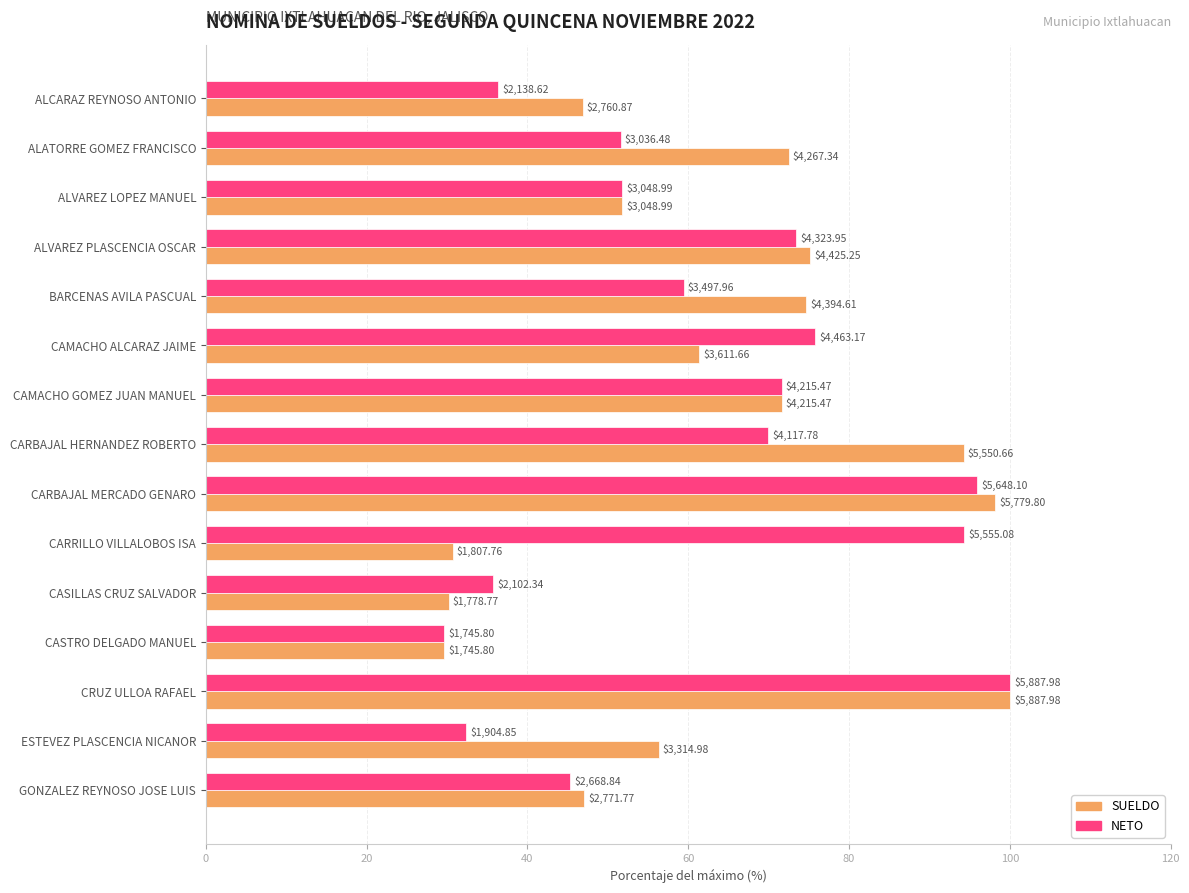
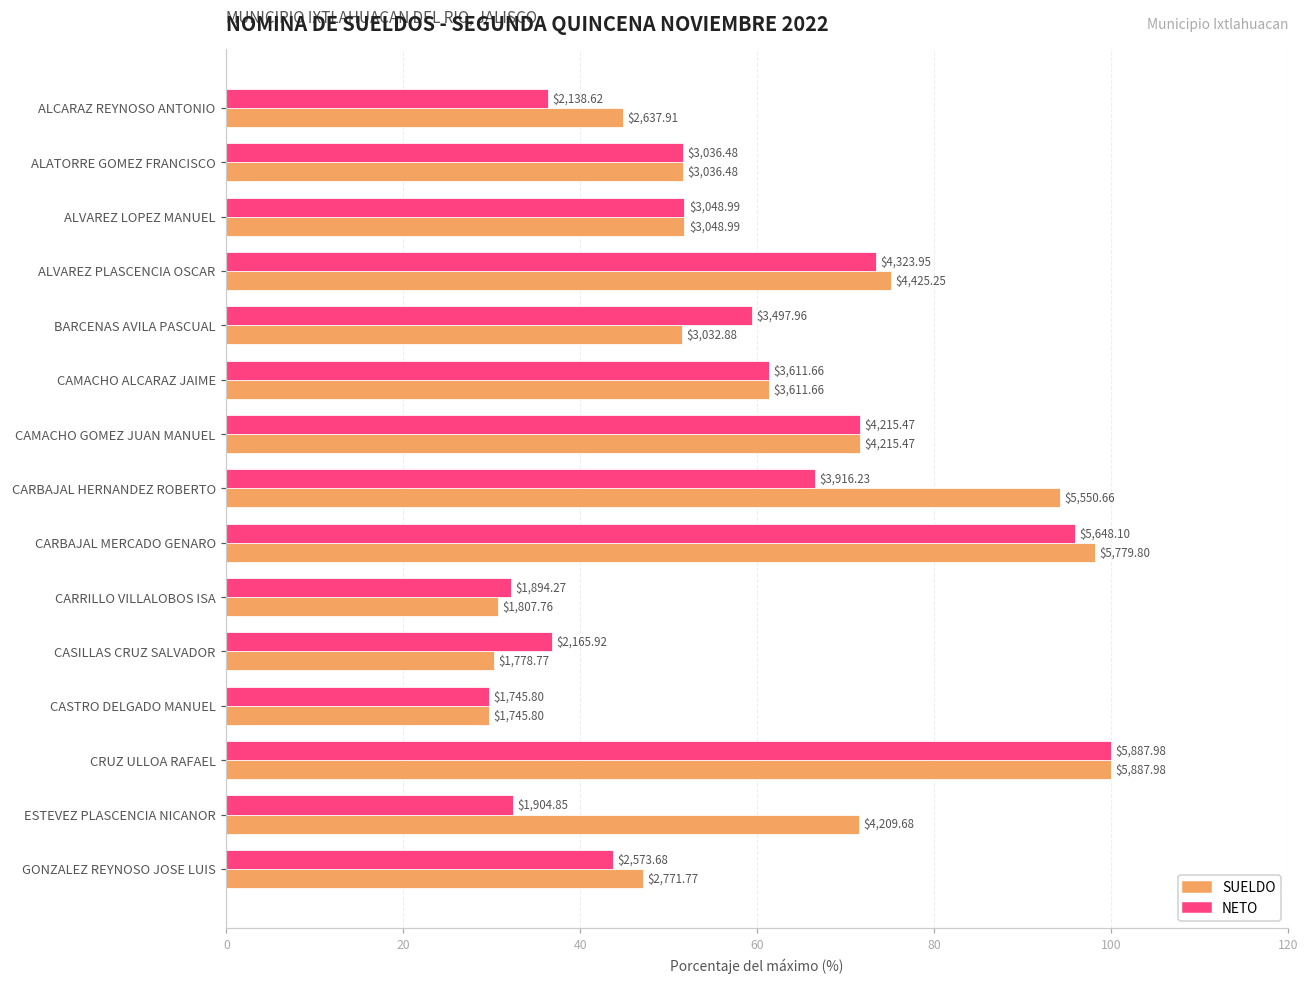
  {
    "SUELDO": {
-     "ALCARAZ REYNOSO ANTONIO": "$2,760.87",
-     "ALATORRE GOMEZ FRANCISCO": "$4,267.34",
-     "BARCENAS AVILA PASCUAL": "$4,394.61",
-     "ESTEVEZ PLASCENCIA NICANOR": "$3,314.98"
+     "ALCARAZ REYNOSO ANTONIO": "$2,637.91",
+     "ALATORRE GOMEZ FRANCISCO": "$3,036.48",
+     "BARCENAS AVILA PASCUAL": "$3,032.88",
+     "ESTEVEZ PLASCENCIA NICANOR": "$4,209.68"
    },
    "NETO": {
-     "CAMACHO ALCARAZ JAIME": "$4,463.17",
-     "CARBAJAL HERNANDEZ ROBERTO": "$4,117.78",
-     "CARRILLO VILLALOBOS ISA": "$5,555.08",
-     "CASILLAS CRUZ SALVADOR": "$2,102.34",
-     "GONZALEZ REYNOSO JOSE LUIS": "$2,668.84"
+     "CAMACHO ALCARAZ JAIME": "$3,611.66",
+     "CARBAJAL HERNANDEZ ROBERTO": "$3,916.23",
+     "CARRILLO VILLALOBOS ISA": "$1,894.27",
+     "CASILLAS CRUZ SALVADOR": "$2,165.92",
+     "GONZALEZ REYNOSO JOSE LUIS": "$2,573.68"
    }
  }
